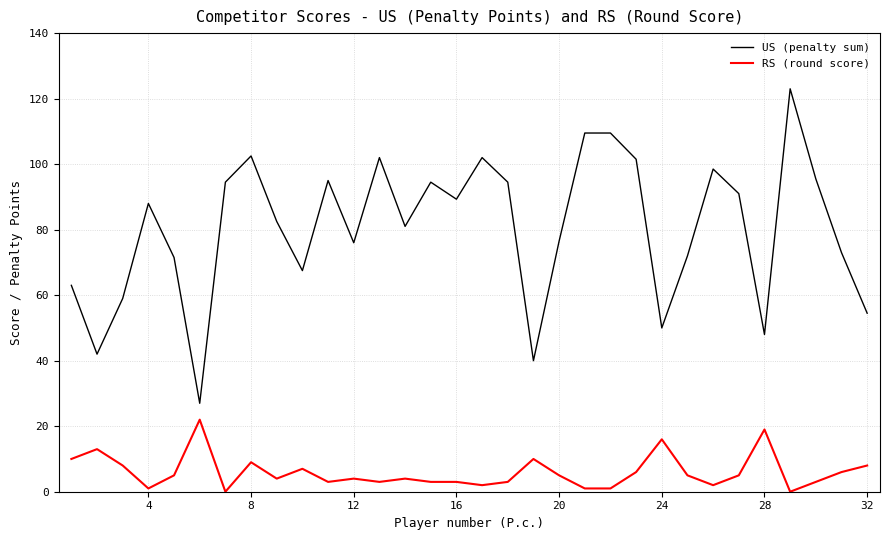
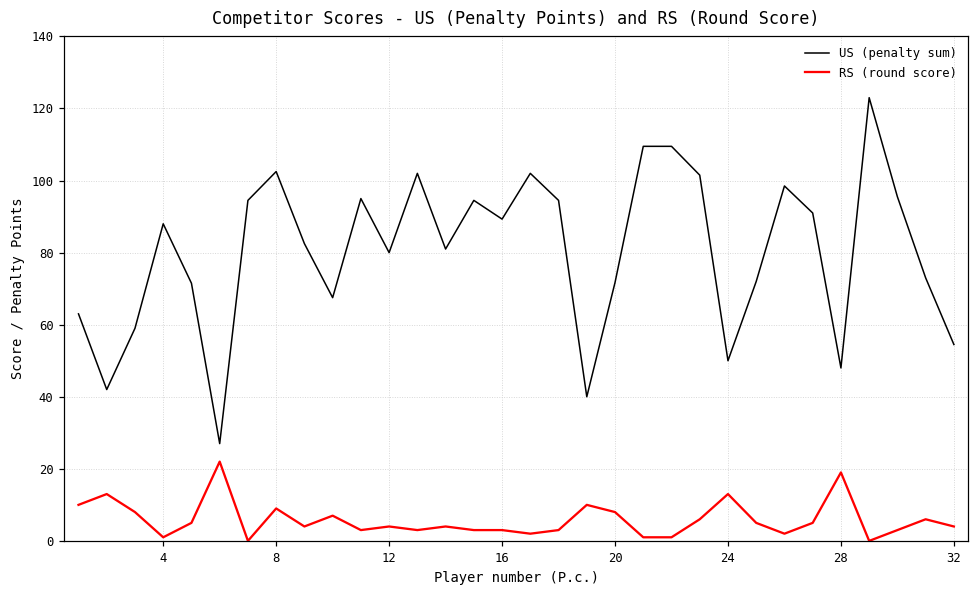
  {
    "US (penalty sum)": {
      "4": 88,
      "8": 103,
-     "12": 76,
+     "12": 80,
      "16": 89,
-     "20": 77,
+     "20": 72,
      "24": 50,
      "28": 48,
      "32": 55
    },
    "RS (round score)": {
      "4": 1,
      "8": 9,
      "12": 4,
      "16": 3,
-     "20": 5,
-     "24": 16,
+     "20": 8,
+     "24": 13,
      "28": 19,
-     "32": 8
+     "32": 4
    }
  }
